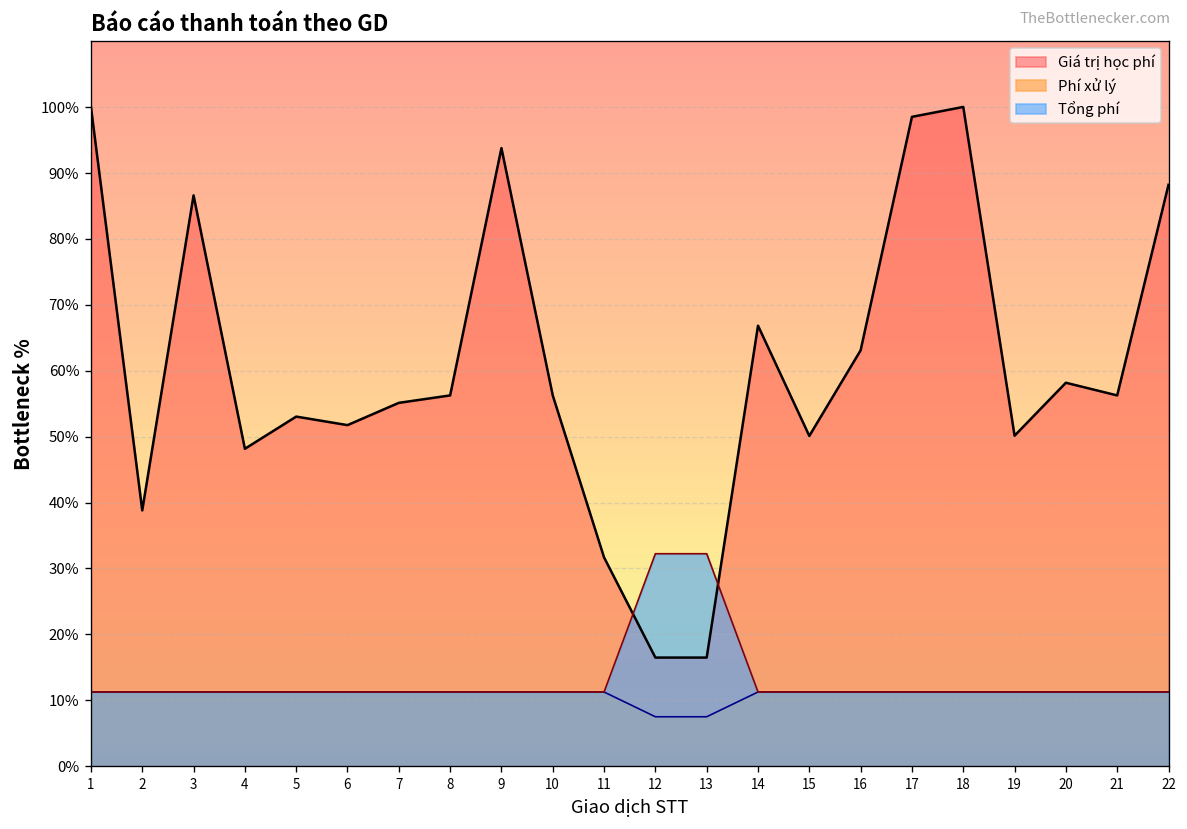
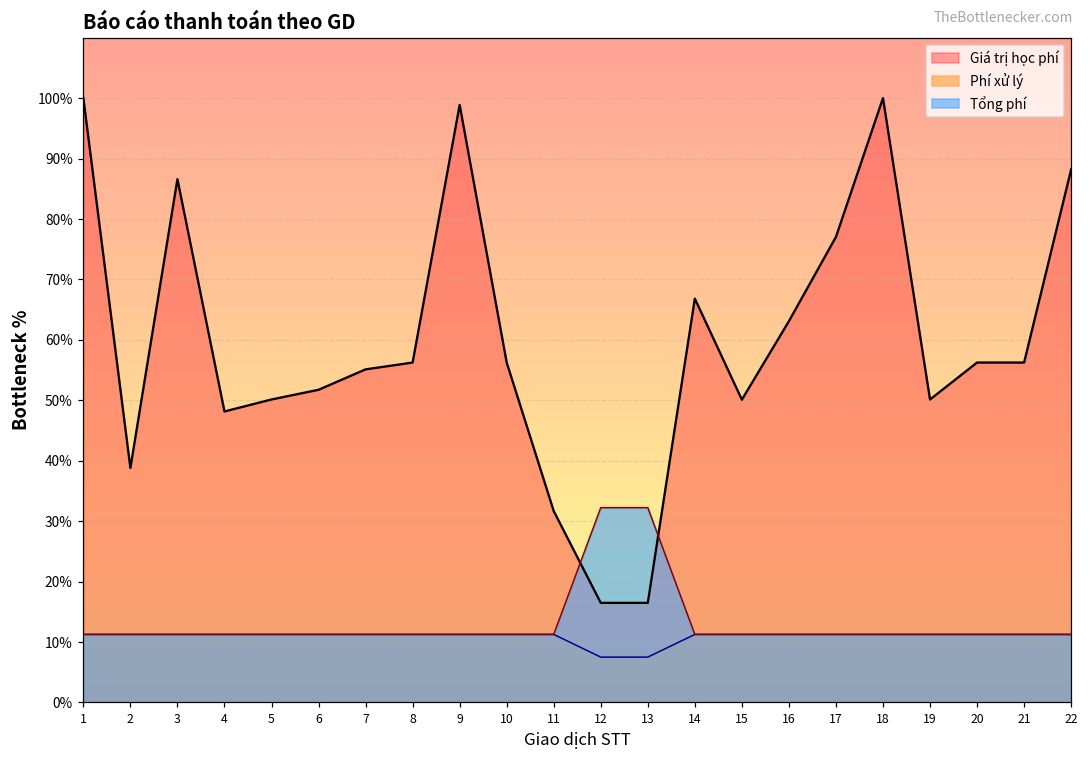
  {
    "Giá trị học phí": {
      "1": "100%",
      "2": "39%",
      "3": "87%",
      "4": "48%",
-     "5": "53%",
+     "5": "50%",
      "6": "52%",
      "7": "55%",
      "8": "56%",
-     "9": "94%",
+     "9": "99%",
      "10": "56%",
      "11": "32%",
      "12": "16%",
      "13": "16%",
      "14": "67%",
      "15": "50%",
      "16": "63%",
-     "17": "98%",
+     "17": "77%",
      "18": "100%",
      "19": "50%",
-     "20": "58%",
+     "20": "56%",
      "21": "56%",
      "22": "88%"
    },
    "Phí xử lý": {
      "12": "8%",
      "13": "8%"
    },
    "Tổng phí": {
      "12": "32%",
      "13": "32%"
    }
  }
